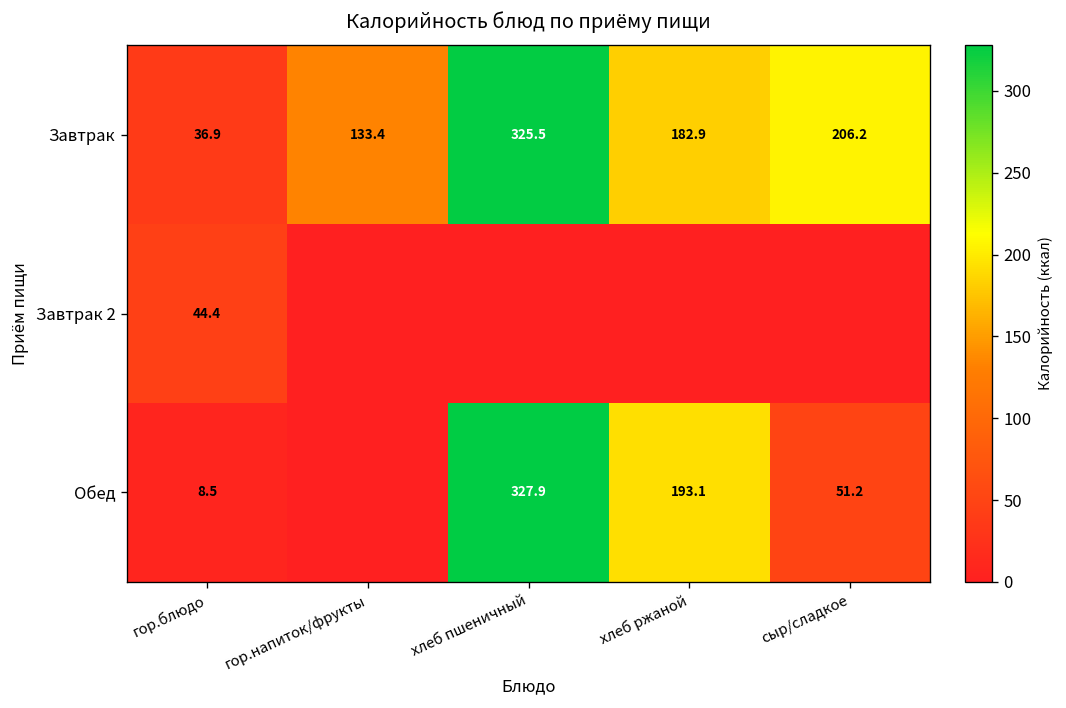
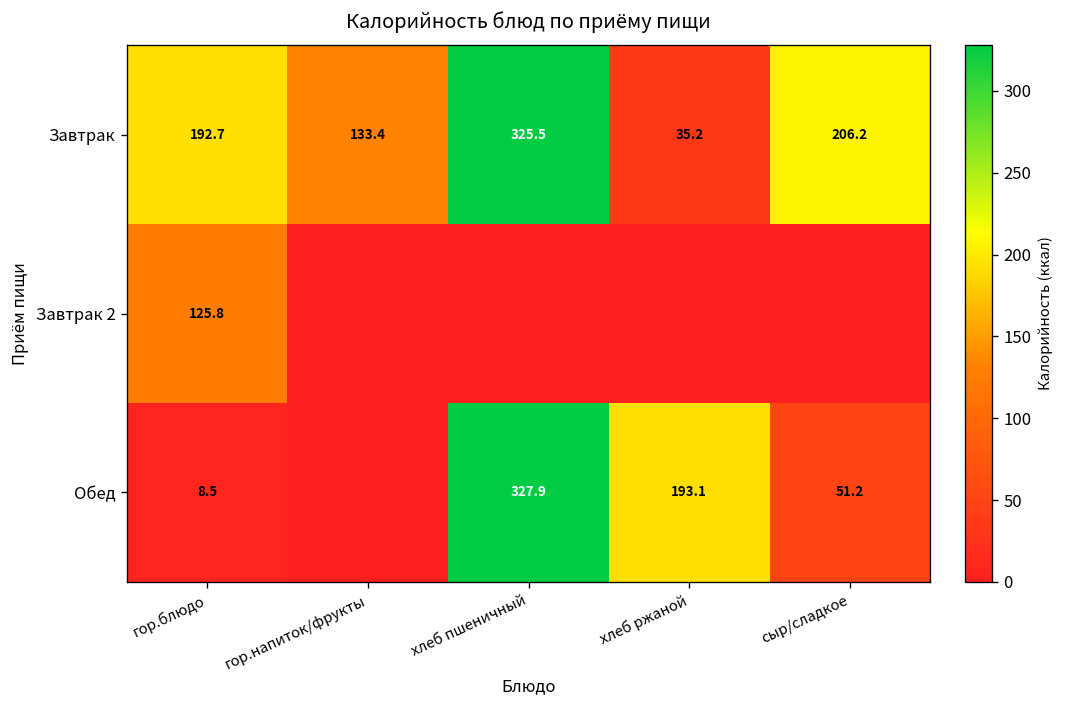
  {
    "Завтрак": {
-     "гор.блюдо": 36.9,
+     "гор.блюдо": 192.7,
      "гор.напиток/фрукты": 133.4,
      "хлеб пшеничный": 325.5,
-     "хлеб ржаной": 182.9,
+     "хлеб ржаной": 35.2,
      "сыр/сладкое": 206.2
    },
    "Завтрак 2": {
-     "гор.блюдо": 44.4
+     "гор.блюдо": 125.8
    },
    "Обед": {
      "гор.блюдо": 8.5,
      "хлеб пшеничный": 327.9,
      "хлеб ржаной": 193.1,
      "сыр/сладкое": 51.2
    }
  }
